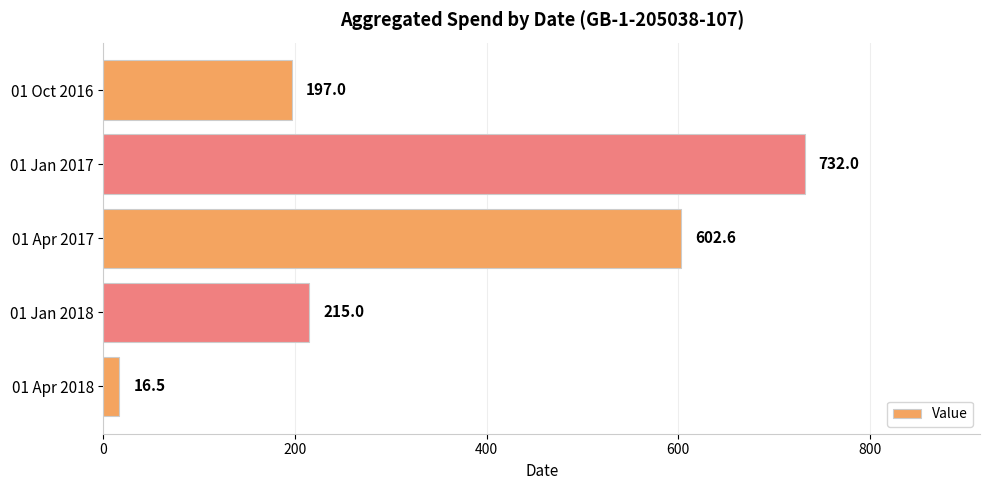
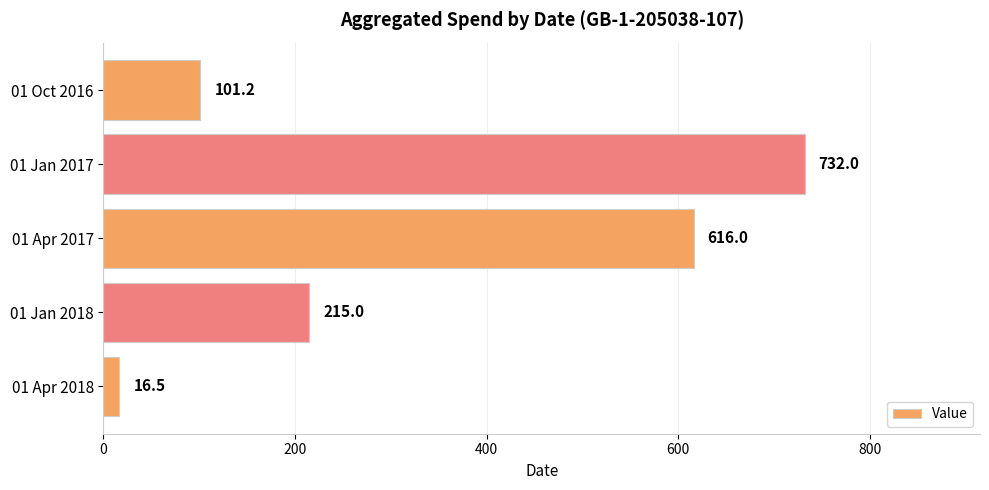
  {
-   "01 Oct 2016": 197.0,
+   "01 Oct 2016": 101.2,
    "01 Jan 2017": 732.0,
-   "01 Apr 2017": 602.6,
+   "01 Apr 2017": 616.0,
    "01 Jan 2018": 215.0,
    "01 Apr 2018": 16.5
  }
